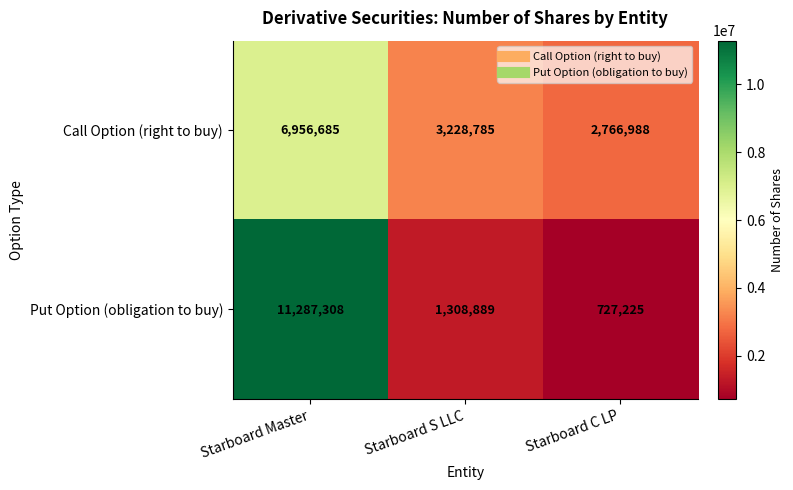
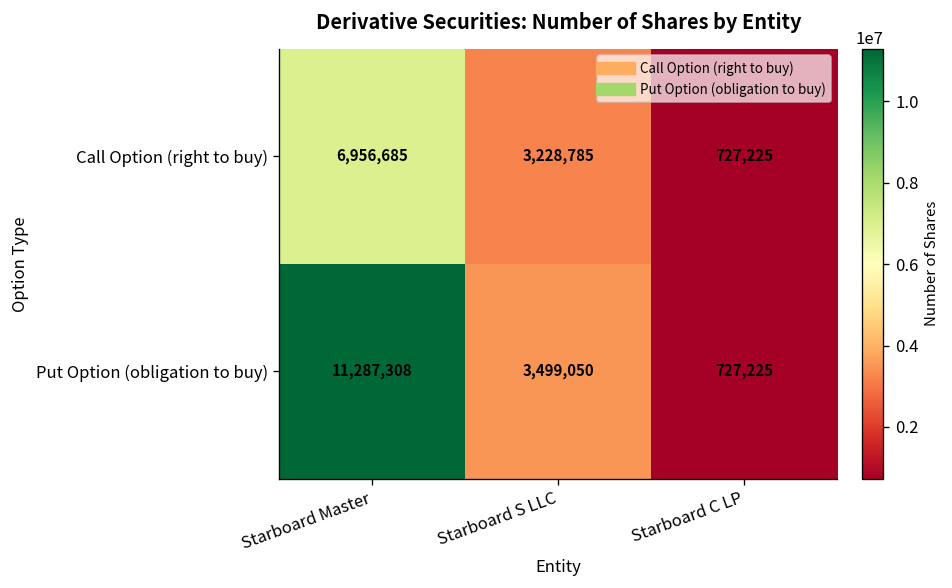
  {
    "Call Option (right to buy)": {
      "Starboard Master": "6,956,685",
      "Starboard S LLC": "3,228,785",
-     "Starboard C LP": "2,766,988"
+     "Starboard C LP": "727,225"
    },
    "Put Option (obligation to buy)": {
      "Starboard Master": "11,287,308",
-     "Starboard S LLC": "1,308,889",
+     "Starboard S LLC": "3,499,050",
      "Starboard C LP": "727,225"
    }
  }
